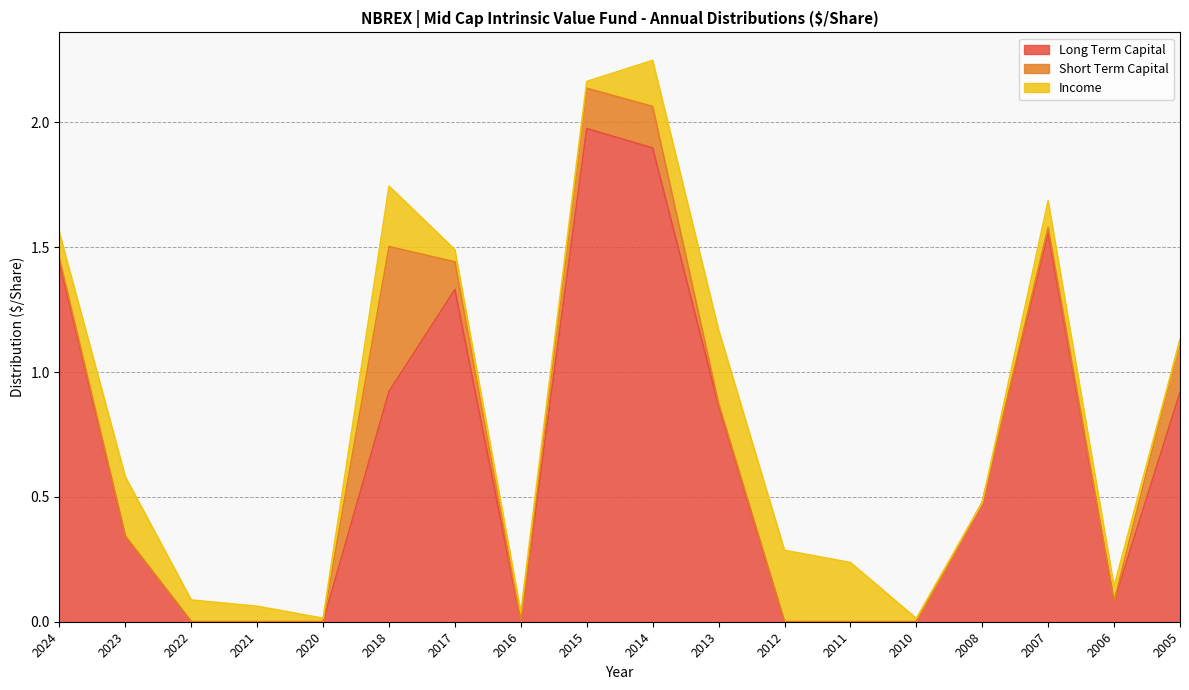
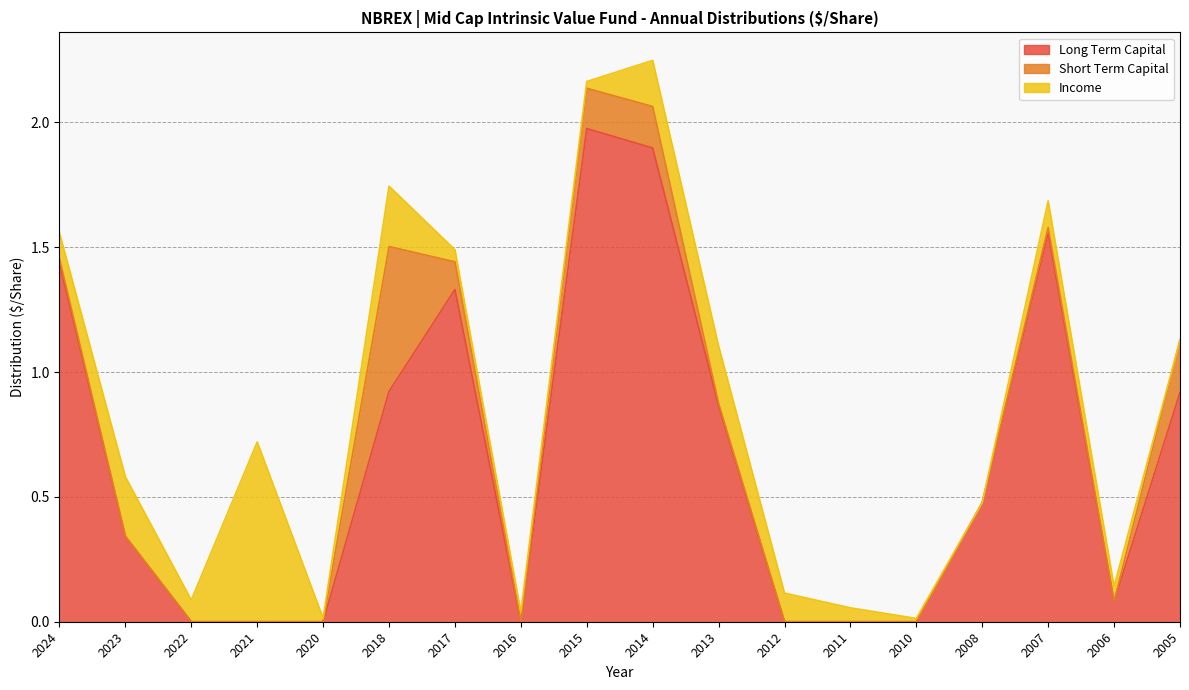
  {
    "Income": {
      "2024": 0.10,
      "2023": 0.24,
      "2022": 0.09,
-     "2021": 0.06,
+     "2021": 0.72,
      "2020": 0.01,
      "2018": 0.24,
      "2017": 0.05,
      "2016": 0.04,
      "2015": 0.03,
      "2014": 0.18,
-     "2013": 0.29,
-     "2012": 0.29,
-     "2011": 0.24,
+     "2013": 0.23,
+     "2012": 0.11,
+     "2011": 0.06,
      "2010": 0.01,
      "2007": 0.11,
      "2006": 0.06
    }
  }
